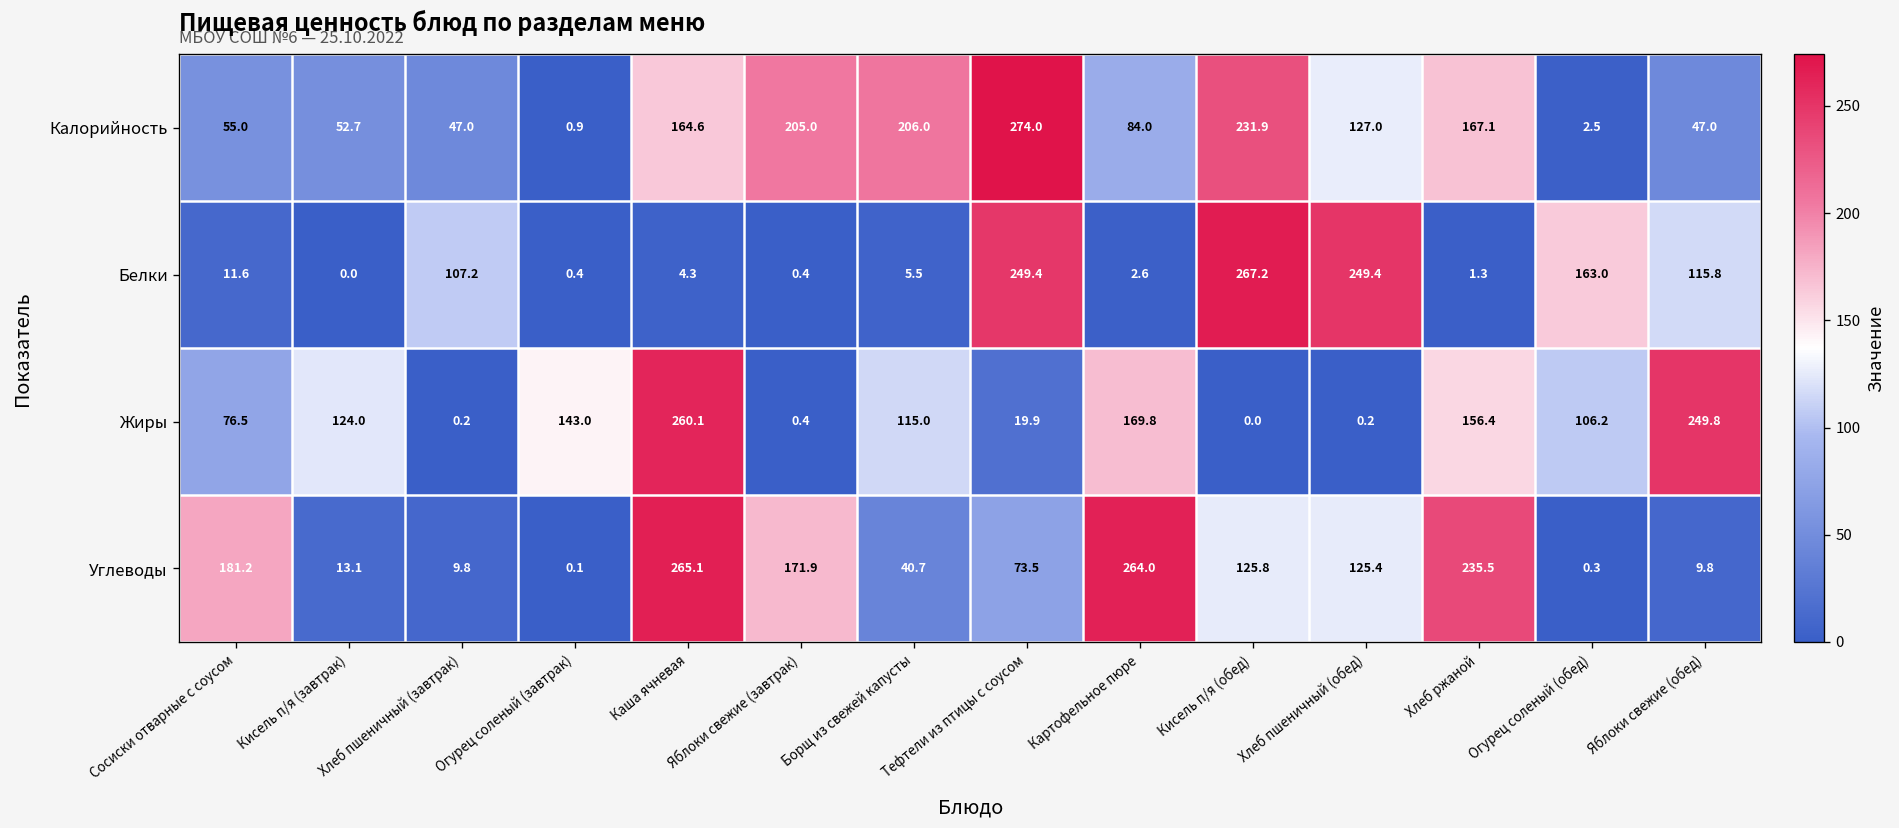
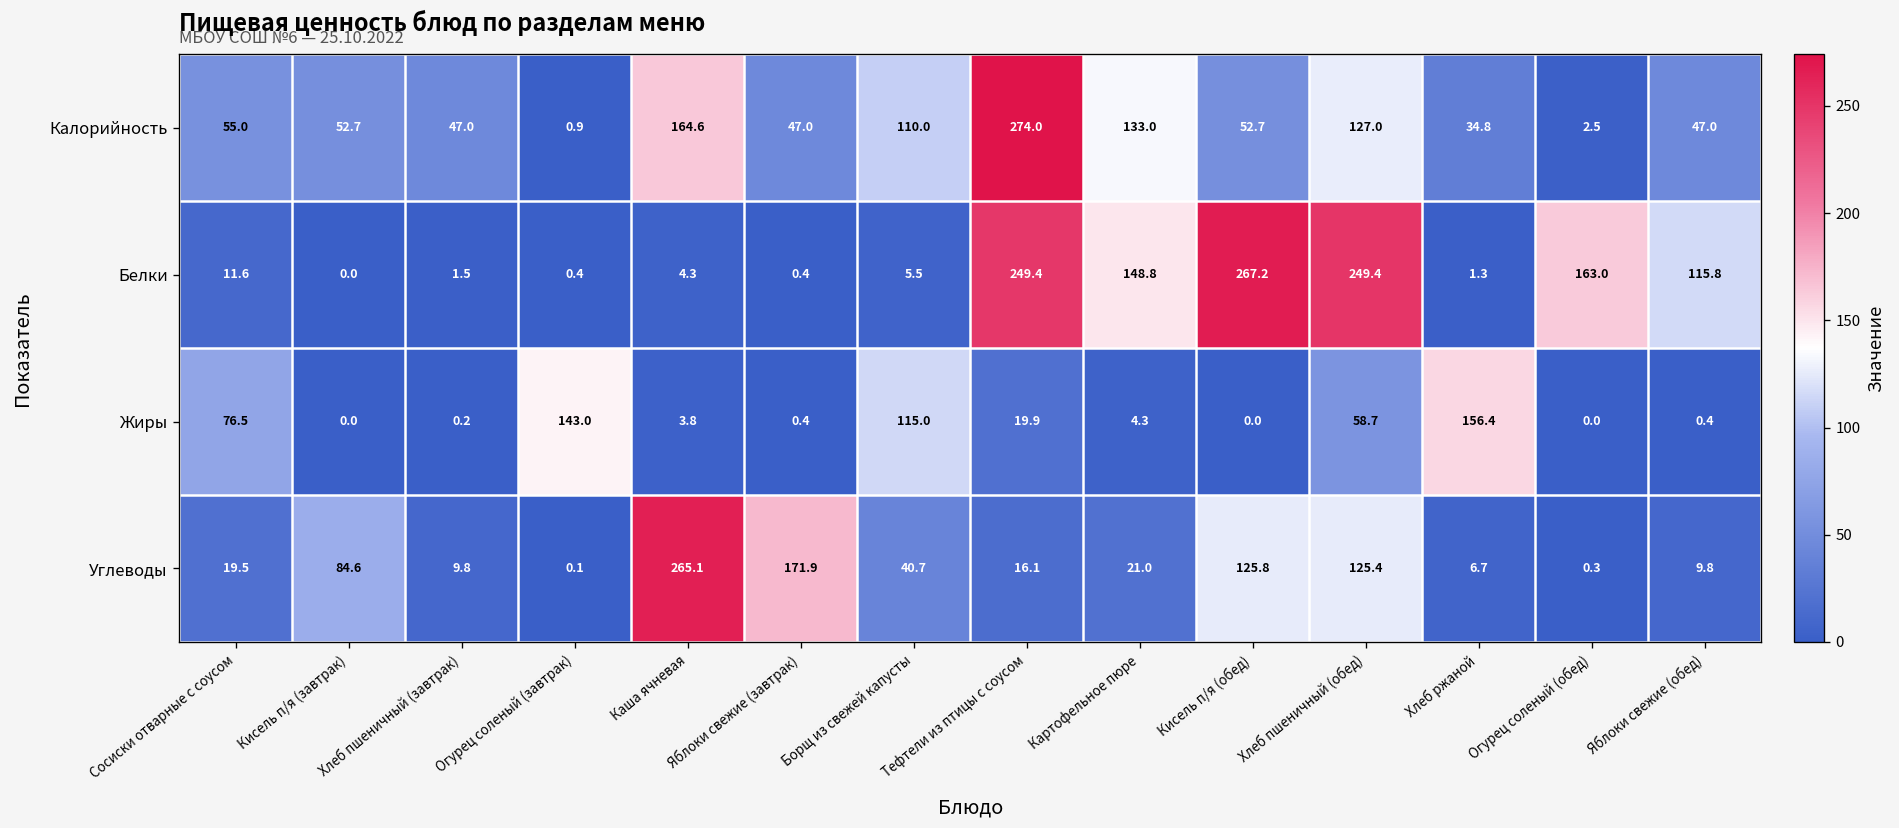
  {
    "Калорийность": {
      "Сосиски отварные с соусом": 55.0,
      "Кисель п/я (завтрак)": 52.7,
      "Хлеб пшеничный (завтрак)": 47.0,
      "Огурец соленый (завтрак)": 0.9,
      "Каша ячневая": 164.6,
-     "Яблоки свежие (завтрак)": 205.0,
-     "Борщ из свежей капусты": 206.0,
+     "Яблоки свежие (завтрак)": 47.0,
+     "Борщ из свежей капусты": 110.0,
      "Тефтели из птицы с соусом": 274.0,
-     "Картофельное пюре": 84.0,
-     "Кисель п/я (обед)": 231.9,
+     "Картофельное пюре": 133.0,
+     "Кисель п/я (обед)": 52.7,
      "Хлеб пшеничный (обед)": 127.0,
-     "Хлеб ржаной": 167.1,
+     "Хлеб ржаной": 34.8,
      "Огурец соленый (обед)": 2.5,
      "Яблоки свежие (обед)": 47.0
    },
    "Белки": {
      "Сосиски отварные с соусом": 11.6,
      "Кисель п/я (завтрак)": 0.0,
-     "Хлеб пшеничный (завтрак)": 107.2,
+     "Хлеб пшеничный (завтрак)": 1.5,
      "Огурец соленый (завтрак)": 0.4,
      "Каша ячневая": 4.3,
      "Яблоки свежие (завтрак)": 0.4,
      "Борщ из свежей капусты": 5.5,
      "Тефтели из птицы с соусом": 249.4,
-     "Картофельное пюре": 2.6,
+     "Картофельное пюре": 148.8,
      "Кисель п/я (обед)": 267.2,
      "Хлеб пшеничный (обед)": 249.4,
      "Хлеб ржаной": 1.3,
      "Огурец соленый (обед)": 163.0,
      "Яблоки свежие (обед)": 115.8
    },
    "Жиры": {
      "Сосиски отварные с соусом": 76.5,
-     "Кисель п/я (завтрак)": 124.0,
+     "Кисель п/я (завтрак)": 0.0,
      "Хлеб пшеничный (завтрак)": 0.2,
      "Огурец соленый (завтрак)": 143.0,
-     "Каша ячневая": 260.1,
+     "Каша ячневая": 3.8,
      "Яблоки свежие (завтрак)": 0.4,
      "Борщ из свежей капусты": 115.0,
      "Тефтели из птицы с соусом": 19.9,
-     "Картофельное пюре": 169.8,
+     "Картофельное пюре": 4.3,
      "Кисель п/я (обед)": 0.0,
-     "Хлеб пшеничный (обед)": 0.2,
+     "Хлеб пшеничный (обед)": 58.7,
      "Хлеб ржаной": 156.4,
-     "Огурец соленый (обед)": 106.2,
-     "Яблоки свежие (обед)": 249.8
+     "Огурец соленый (обед)": 0.0,
+     "Яблоки свежие (обед)": 0.4
    },
    "Углеводы": {
-     "Сосиски отварные с соусом": 181.2,
-     "Кисель п/я (завтрак)": 13.1,
+     "Сосиски отварные с соусом": 19.5,
+     "Кисель п/я (завтрак)": 84.6,
      "Хлеб пшеничный (завтрак)": 9.8,
      "Огурец соленый (завтрак)": 0.1,
      "Каша ячневая": 265.1,
      "Яблоки свежие (завтрак)": 171.9,
      "Борщ из свежей капусты": 40.7,
-     "Тефтели из птицы с соусом": 73.5,
-     "Картофельное пюре": 264.0,
+     "Тефтели из птицы с соусом": 16.1,
+     "Картофельное пюре": 21.0,
      "Кисель п/я (обед)": 125.8,
      "Хлеб пшеничный (обед)": 125.4,
-     "Хлеб ржаной": 235.5,
+     "Хлеб ржаной": 6.7,
      "Огурец соленый (обед)": 0.3,
      "Яблоки свежие (обед)": 9.8
    }
  }
